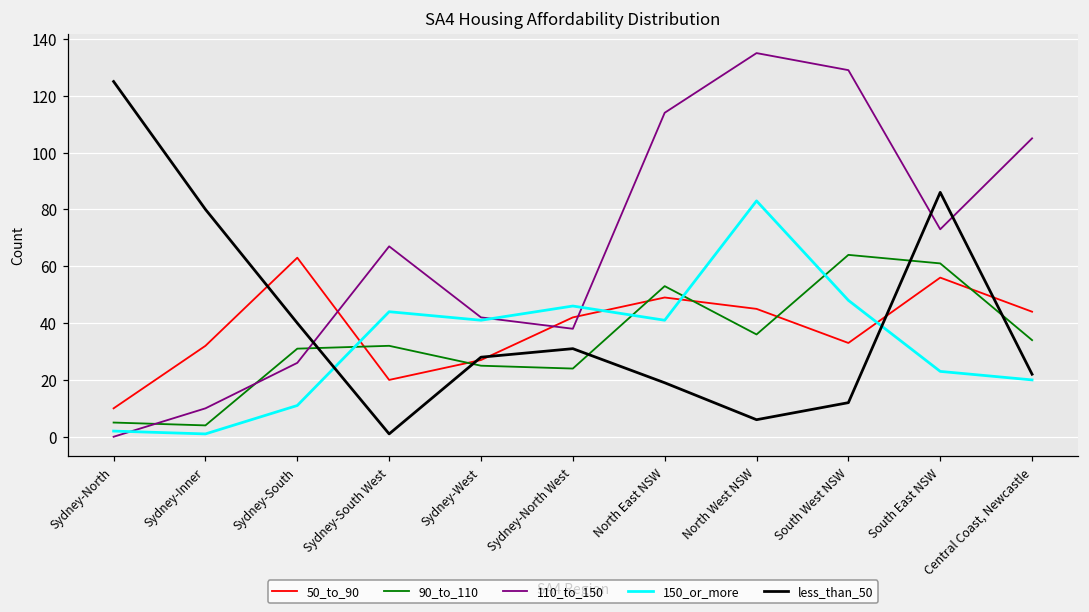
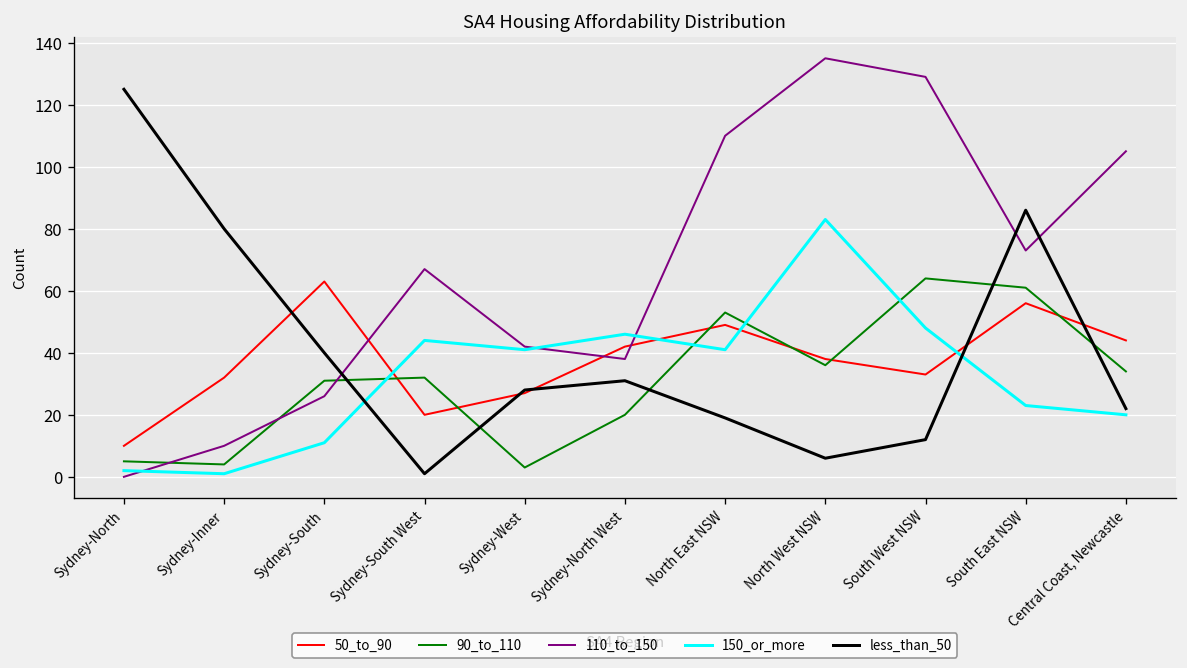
  {
    "50_to_90": {
      "Sydney-North": 10,
      "Sydney-Inner": 32,
      "Sydney-South": 63,
      "Sydney-South West": 20,
      "Sydney-West": 27,
      "Sydney-North West": 42,
      "North East NSW": 49,
-     "North West NSW": 45,
+     "North West NSW": 38,
      "South West NSW": 33,
      "South East NSW": 56,
      "Central Coast, Newcastle": 44
    },
    "90_to_110": {
      "Sydney-North": 5,
      "Sydney-Inner": 4,
      "Sydney-South": 31,
      "Sydney-South West": 32,
-     "Sydney-West": 25,
-     "Sydney-North West": 24,
+     "Sydney-West": 3,
+     "Sydney-North West": 20,
      "North East NSW": 53,
      "North West NSW": 36,
      "South West NSW": 64,
      "South East NSW": 61,
      "Central Coast, Newcastle": 34
    },
    "110_to_150": {
      "Sydney-North": 0,
      "Sydney-Inner": 10,
      "Sydney-South": 26,
      "Sydney-South West": 67,
      "Sydney-West": 42,
      "Sydney-North West": 38,
-     "North East NSW": 114,
+     "North East NSW": 110,
      "North West NSW": 135,
      "South West NSW": 129,
      "South East NSW": 73,
      "Central Coast, Newcastle": 105
    },
    "150_or_more": {
      "Sydney-North": 2,
      "Sydney-Inner": 1,
      "Sydney-South": 11,
      "Sydney-South West": 44,
      "Sydney-West": 41,
      "Sydney-North West": 46,
      "North East NSW": 41,
      "North West NSW": 83,
      "South West NSW": 48,
      "South East NSW": 23,
      "Central Coast, Newcastle": 20
    },
    "less_than_50": {
      "Sydney-North": 125,
      "Sydney-Inner": 80,
      "Sydney-South": 40,
      "Sydney-South West": 1,
      "Sydney-West": 28,
      "Sydney-North West": 31,
      "North East NSW": 19,
      "North West NSW": 6,
      "South West NSW": 12,
      "South East NSW": 86,
      "Central Coast, Newcastle": 22
    }
  }
